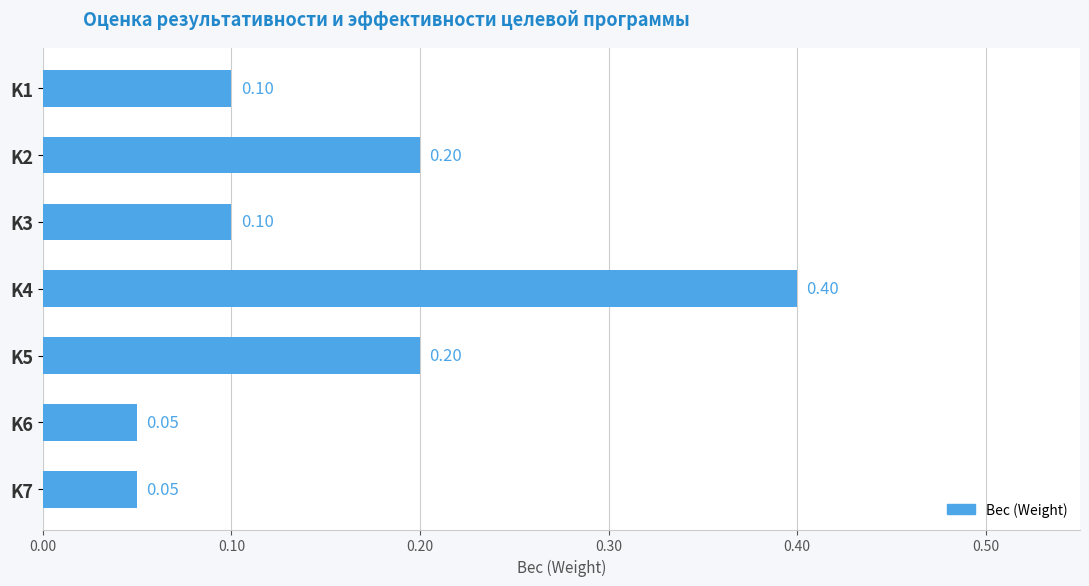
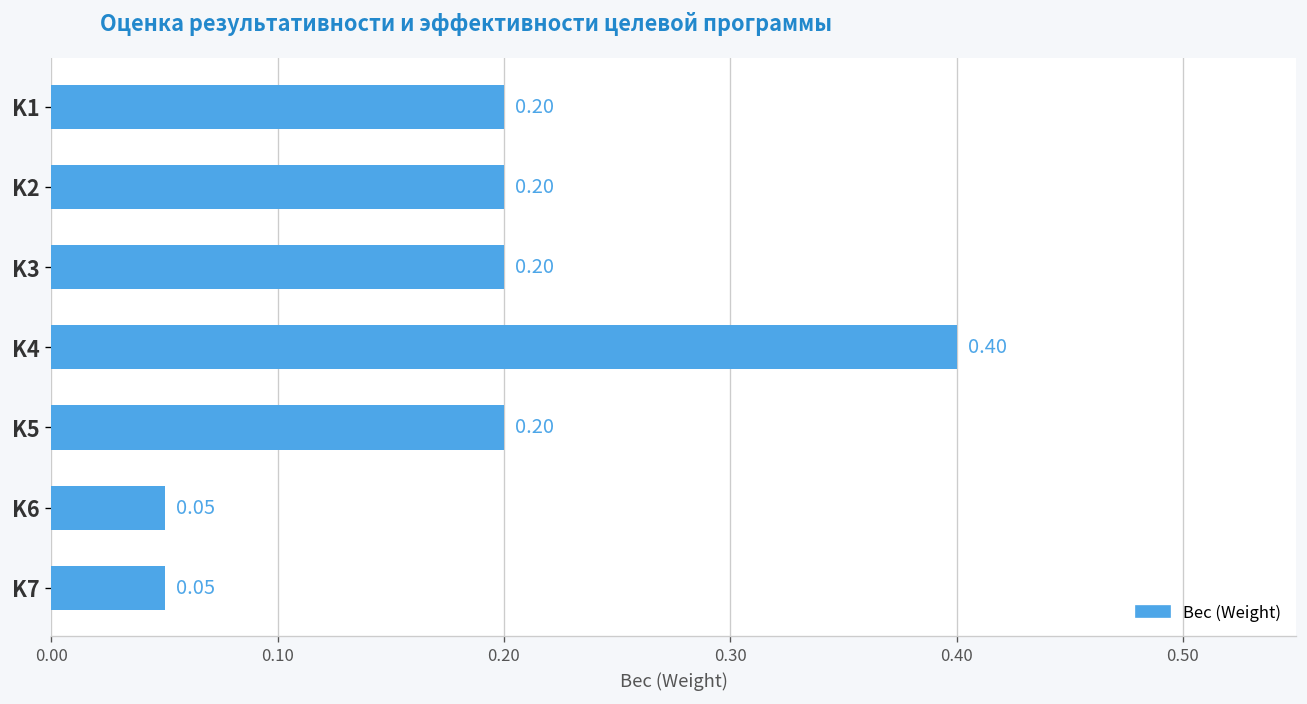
  {
-   "K1": 0.10,
+   "K1": 0.20,
    "K2": 0.20,
-   "K3": 0.10,
+   "K3": 0.20,
    "K4": 0.40,
    "K5": 0.20,
    "K6": 0.05,
    "K7": 0.05
  }
